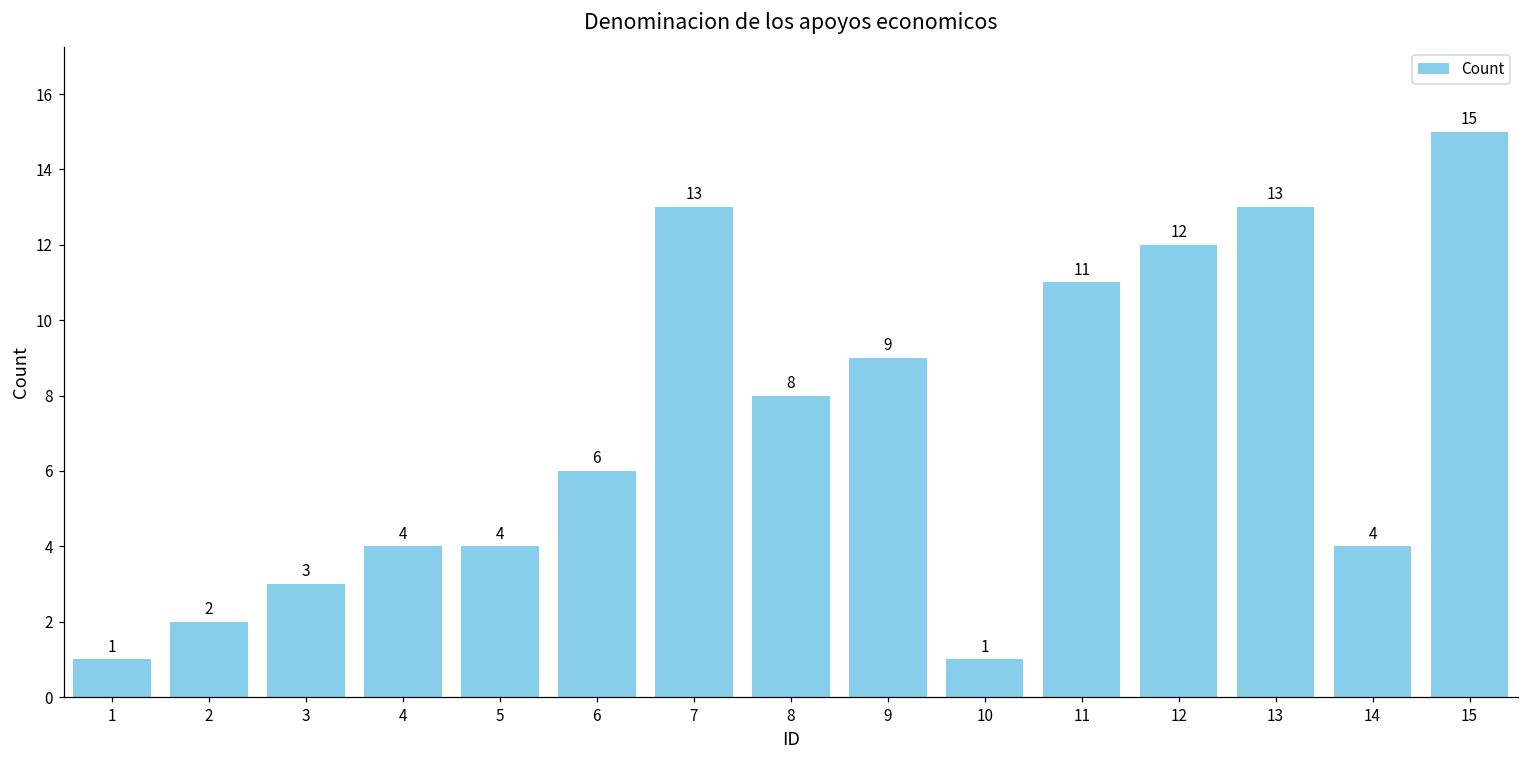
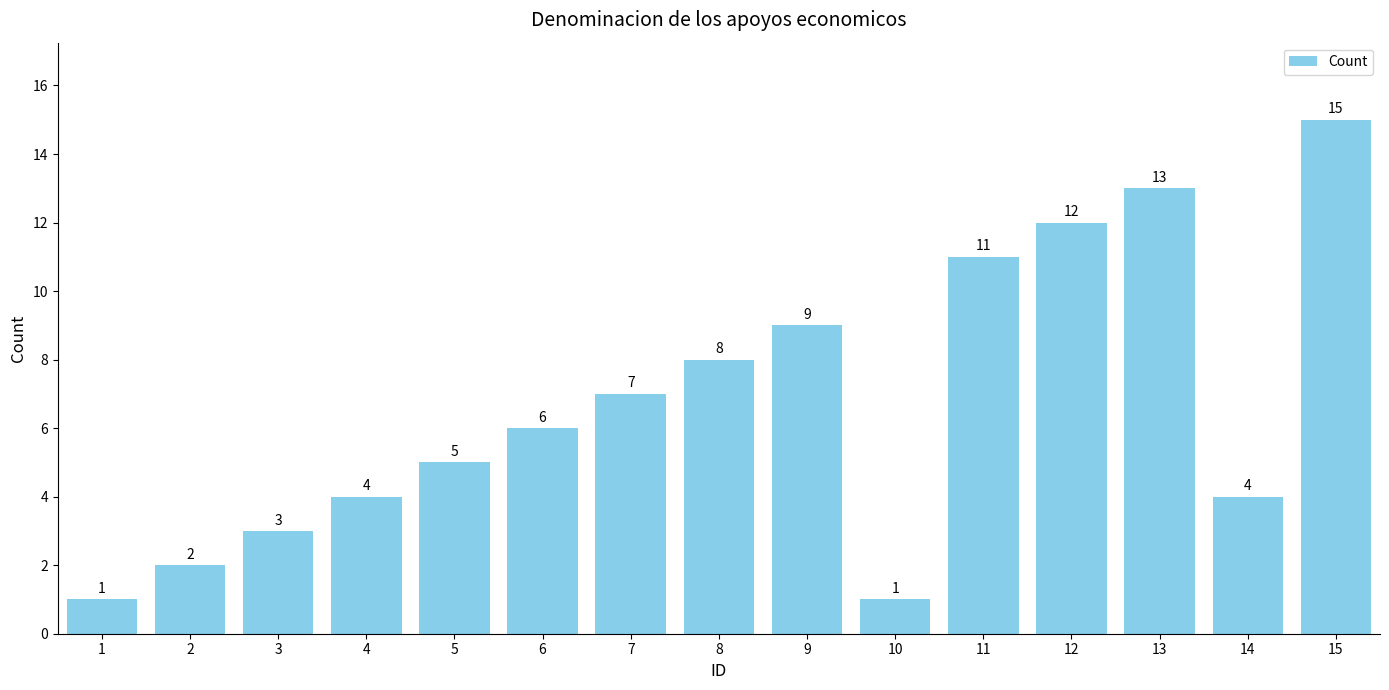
  {
    "1": 1,
    "2": 2,
    "3": 3,
    "4": 4,
-   "5": 4,
+   "5": 5,
    "6": 6,
-   "7": 13,
+   "7": 7,
    "8": 8,
    "9": 9,
    "10": 1,
    "11": 11,
    "12": 12,
    "13": 13,
    "14": 4,
    "15": 15
  }
